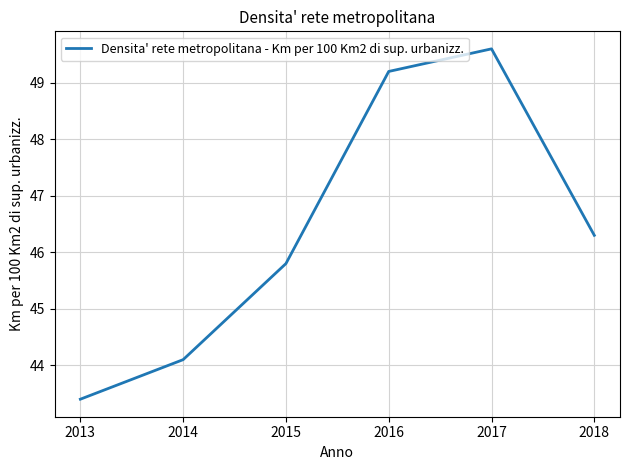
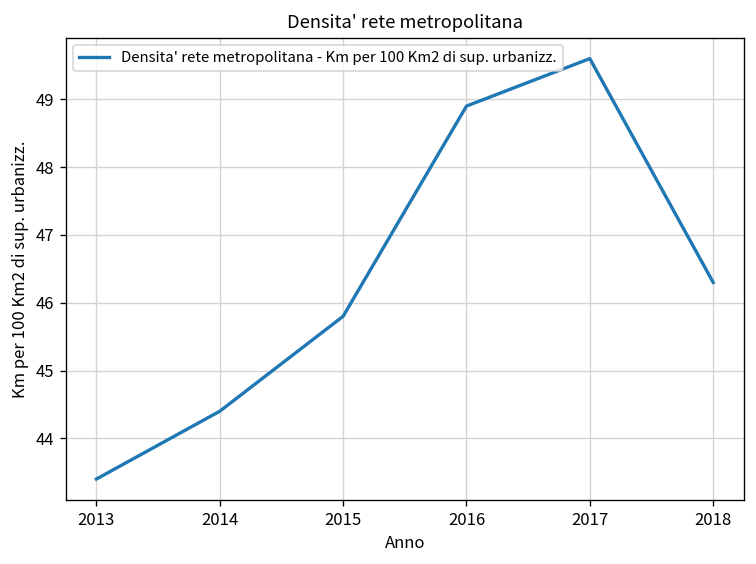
  {
    "2013": 43.4,
-   "2014": 44.1,
+   "2014": 44.4,
    "2015": 45.8,
-   "2016": 49.2,
+   "2016": 48.9,
    "2017": 49.6,
    "2018": 46.3
  }
